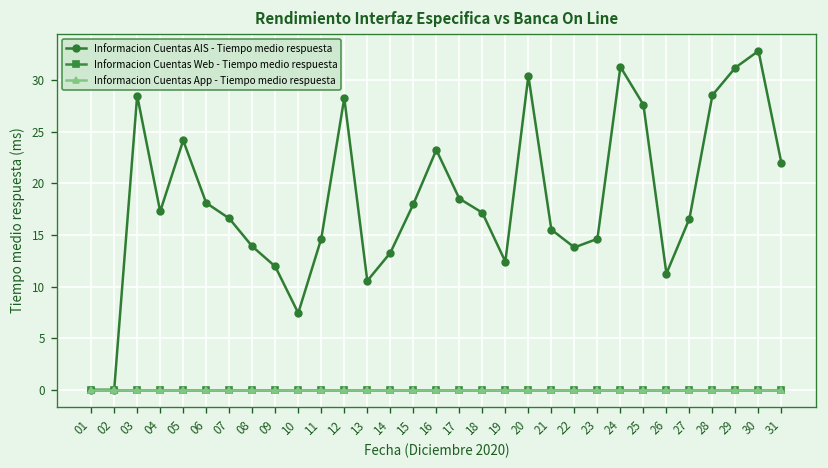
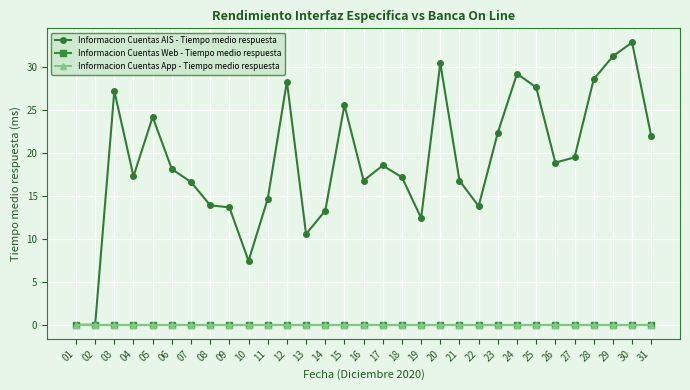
  {
    "Informacion Cuentas AIS - Tiempo medio respuesta": {
-     "03": 29,
+     "03": 27,
      "04": 17,
      "05": 24,
      "06": 18,
      "07": 17,
      "08": 14,
-     "09": 12,
+     "09": 14,
      "10": 7,
      "11": 15,
      "12": 28,
      "13": 11,
      "14": 13,
-     "15": 18,
-     "16": 23,
+     "15": 26,
+     "16": 17,
      "17": 19,
      "18": 17,
      "19": 12,
      "20": 30,
-     "21": 16,
+     "21": 17,
      "22": 14,
-     "23": 15,
-     "24": 31,
+     "23": 22,
+     "24": 29,
      "25": 28,
-     "26": 11,
-     "27": 17,
+     "26": 19,
+     "27": 19,
      "28": 29,
      "29": 31,
      "30": 33,
      "31": 22
    },
    "Informacion Cuentas App - Tiempo medio respuesta": {
      "03": 0,
      "04": 0,
      "05": 0,
      "06": 0,
      "07": 0,
      "08": 0,
      "09": 0,
      "10": 0,
      "11": 0,
      "12": 0,
      "13": 0,
      "14": 0,
      "15": 0,
      "16": 0,
      "17": 0,
      "18": 0,
      "19": 0,
      "20": 0,
      "21": 0,
      "22": 0,
      "23": 0,
      "24": 0,
      "25": 0,
      "26": 0,
      "27": 0,
      "28": 0,
      "29": 0,
      "30": 0,
      "31": 0
    }
  }
